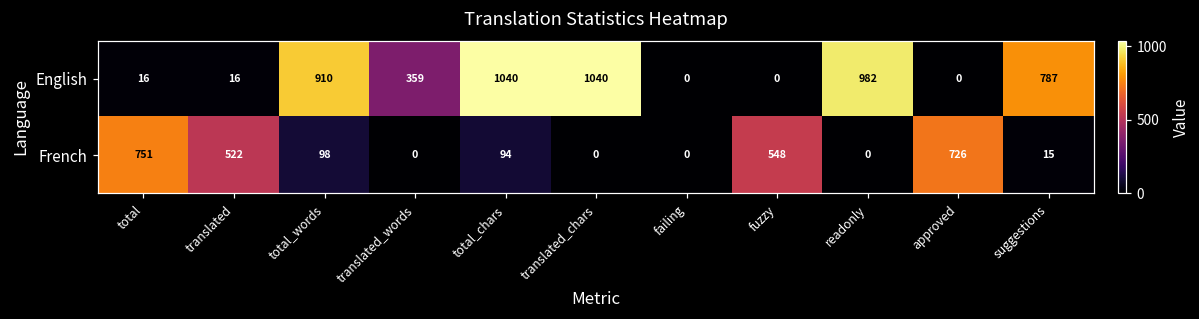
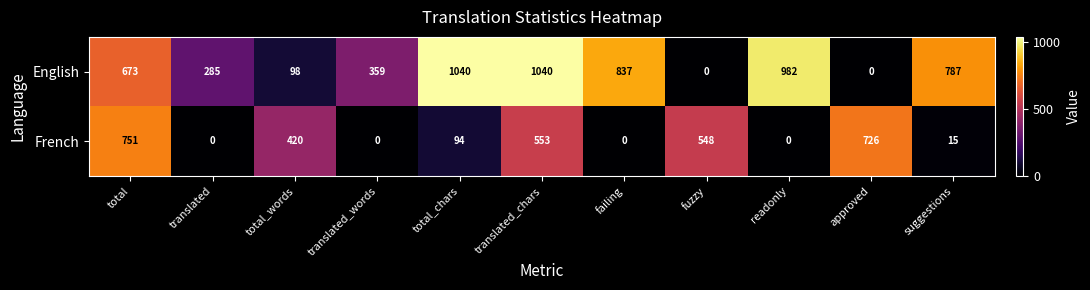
  {
    "English": {
-     "total": 16,
-     "translated": 16,
-     "total_words": 910,
+     "total": 673,
+     "translated": 285,
+     "total_words": 98,
      "translated_words": 359,
      "total_chars": 1040,
      "translated_chars": 1040,
-     "failing": 0,
+     "failing": 837,
      "fuzzy": 0,
      "readonly": 982,
      "approved": 0,
      "suggestions": 787
    },
    "French": {
      "total": 751,
-     "translated": 522,
-     "total_words": 98,
+     "translated": 0,
+     "total_words": 420,
      "translated_words": 0,
      "total_chars": 94,
-     "translated_chars": 0,
+     "translated_chars": 553,
      "failing": 0,
      "fuzzy": 548,
      "readonly": 0,
      "approved": 726,
      "suggestions": 15
    }
  }
